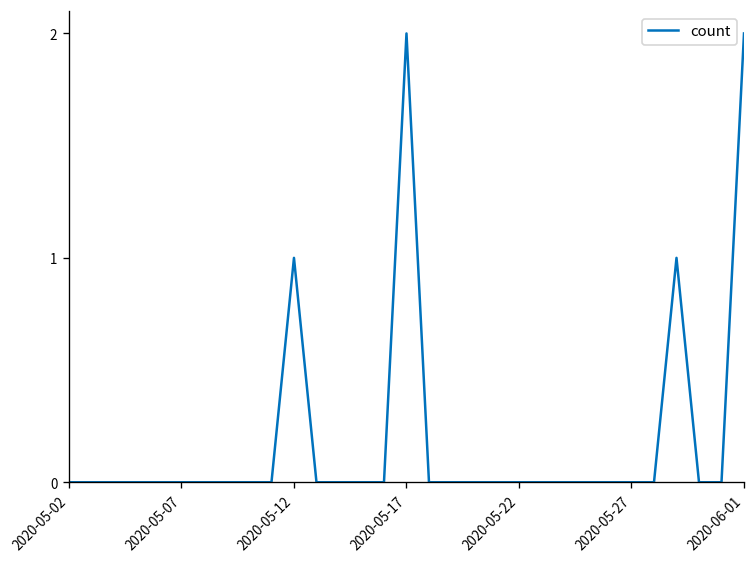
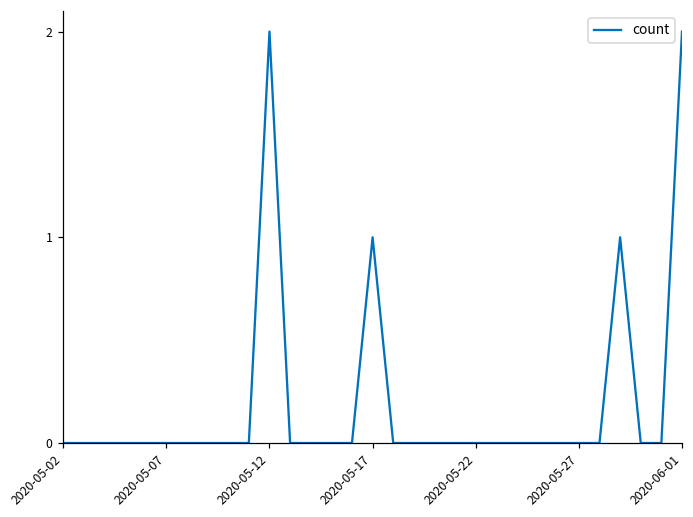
  {
    "2020-05-02": 0,
    "2020-05-07": 0,
-   "2020-05-12": 1,
-   "2020-05-17": 2,
+   "2020-05-12": 2,
+   "2020-05-17": 1,
    "2020-05-22": 0,
    "2020-05-27": 0,
    "2020-06-01": 2
  }
